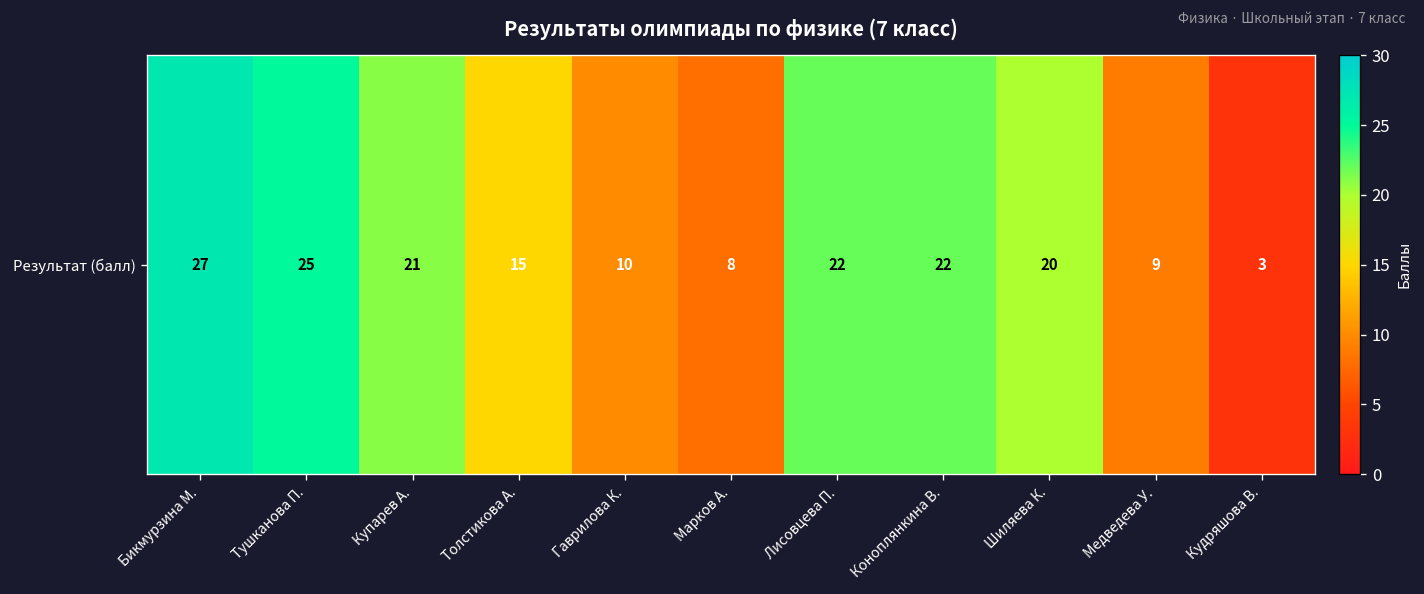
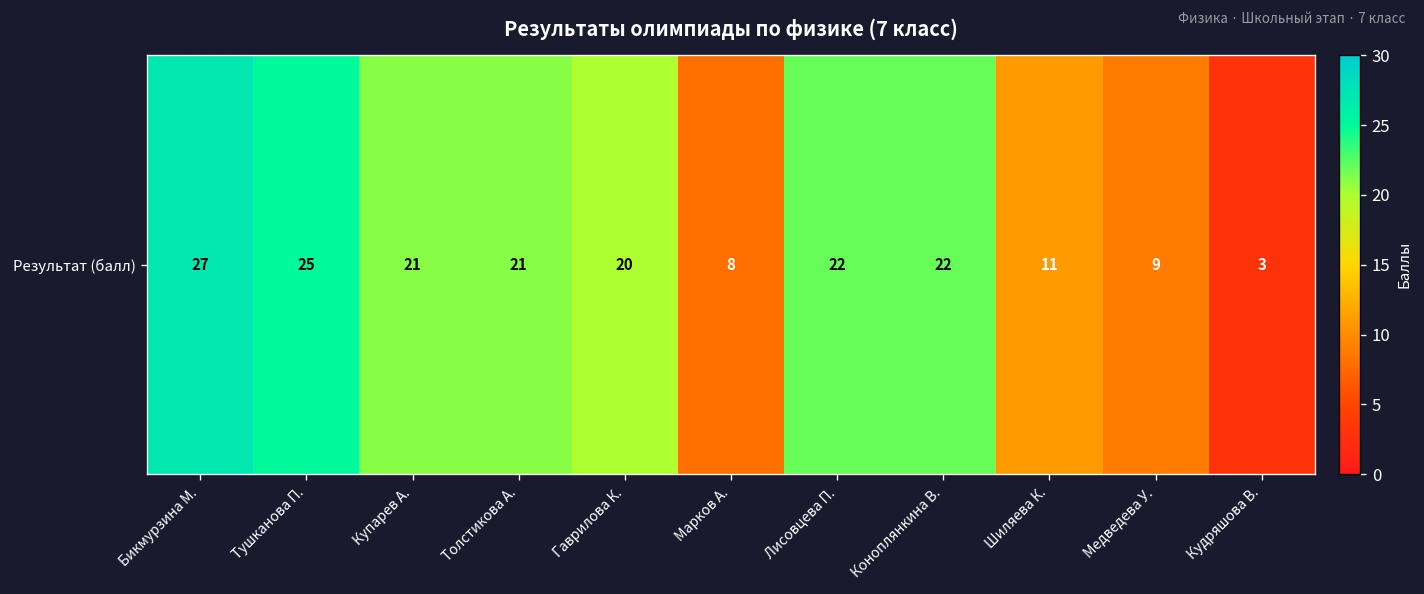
  {
    "Результат (балл)": {
      "Бикмурзина М.": 27,
      "Тушканова П.": 25,
      "Купарев А.": 21,
-     "Толстикова А.": 15,
-     "Гаврилова К.": 10,
+     "Толстикова А.": 21,
+     "Гаврилова К.": 20,
      "Марков А.": 8,
      "Лисовцева П.": 22,
      "Коноплянкина В.": 22,
-     "Шиляева К.": 20,
+     "Шиляева К.": 11,
      "Медведева У.": 9,
      "Кудряшова В.": 3
    }
  }
